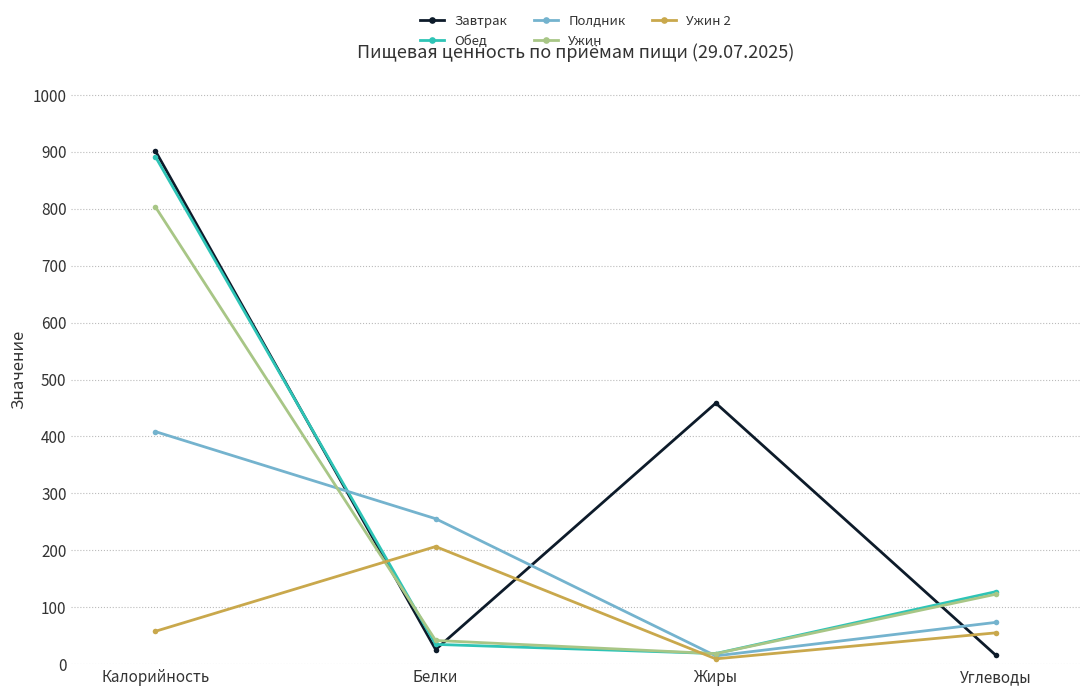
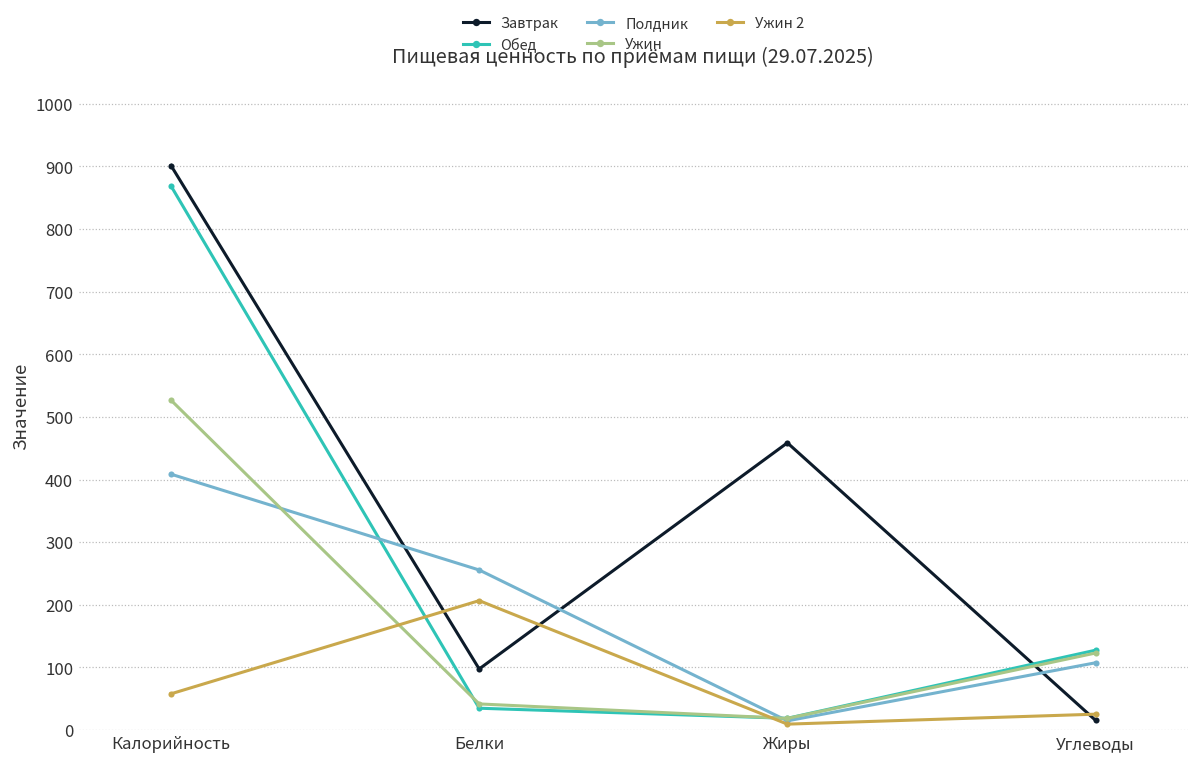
  {
    "Завтрак": {
      "Калорийность": 900,
-     "Белки": 30,
+     "Белки": 100,
      "Жиры": 460,
      "Углеводы": 20
    },
    "Обед": {
-     "Калорийность": 890,
+     "Калорийность": 870,
      "Белки": 30
    },
    "Полдник": {
      "Калорийность": 410,
      "Белки": 260,
-     "Углеводы": 70
+     "Углеводы": 110
    },
    "Ужин": {
-     "Калорийность": 800,
+     "Калорийность": 530,
      "Белки": 40
    },
    "Ужин 2": {
      "Калорийность": 60,
      "Белки": 210,
      "Жиры": 10,
-     "Углеводы": 60
+     "Углеводы": 30
    }
  }
